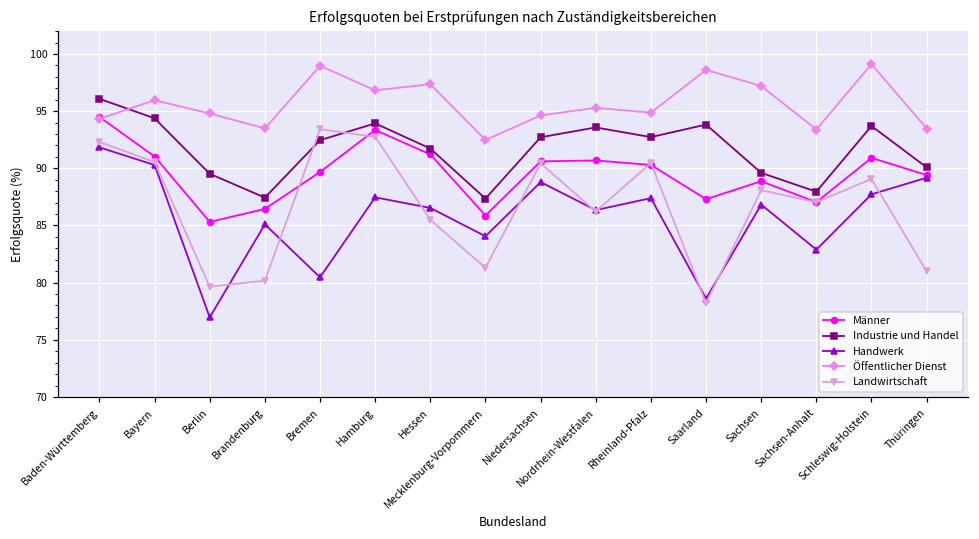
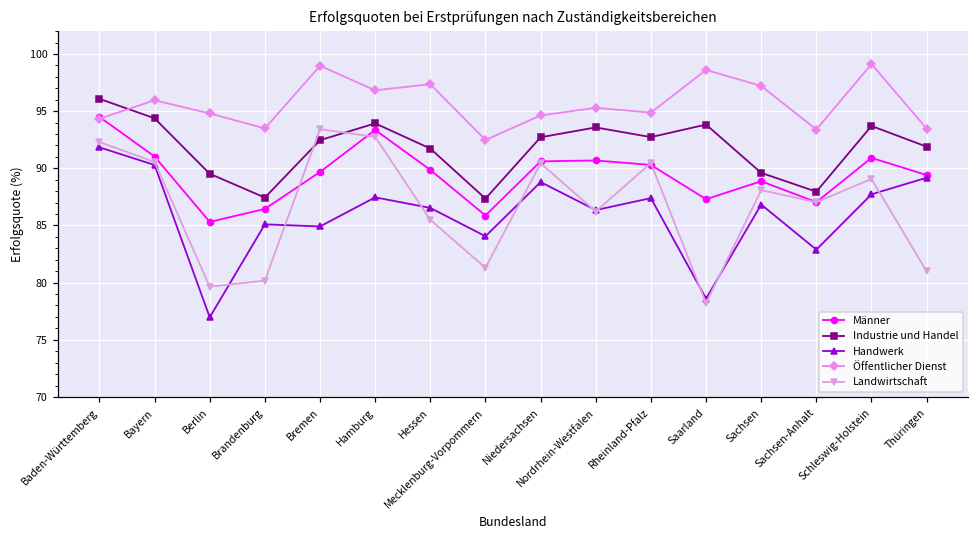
  {
    "Männer": {
      "Bayern": 91.0,
      "Berlin": 85.3,
      "Brandenburg": 86.4,
      "Bremen": 89.7,
      "Hamburg": 93.4,
-     "Hessen": 91.2,
+     "Hessen": 89.9,
      "Mecklenburg-Vorpommern": 85.9,
      "Nordrhein-Westfalen": 90.7,
      "Saarland": 87.3,
      "Sachsen": 88.9,
      "Schleswig-Holstein": 90.9
    },
    "Industrie und Handel": {
      "Baden-Württemberg": 96.1,
      "Bayern": 94.4,
      "Berlin": 89.5,
      "Brandenburg": 87.4,
      "Bremen": 92.5,
      "Hamburg": 93.9,
      "Hessen": 91.7,
      "Mecklenburg-Vorpommern": 87.4,
      "Niedersachsen": 92.7,
      "Nordrhein-Westfalen": 93.6,
      "Rheinland-Pfalz": 92.7,
      "Saarland": 93.8,
      "Sachsen": 89.6,
      "Sachsen-Anhalt": 88.0,
      "Schleswig-Holstein": 93.7,
-     "Thüringen": 90.1
+     "Thüringen": 91.9
    },
    "Handwerk": {
      "Baden-Württemberg": 91.8,
      "Bayern": 90.3,
      "Berlin": 77.0,
      "Brandenburg": 85.1,
-     "Bremen": 80.5,
+     "Bremen": 84.9,
      "Hamburg": 87.5,
      "Hessen": 86.5,
      "Mecklenburg-Vorpommern": 84.1,
      "Niedersachsen": 88.8,
      "Rheinland-Pfalz": 87.4,
      "Saarland": 78.6,
      "Sachsen": 86.8,
      "Sachsen-Anhalt": 82.9,
      "Schleswig-Holstein": 87.7
    }
  }
